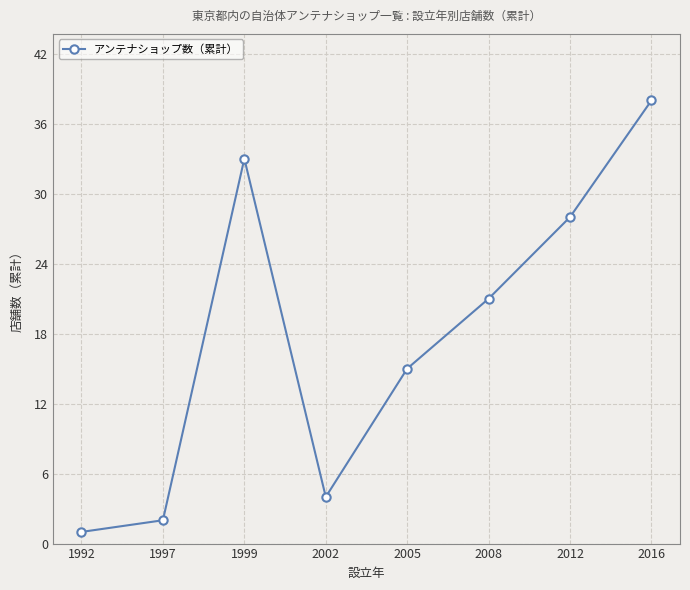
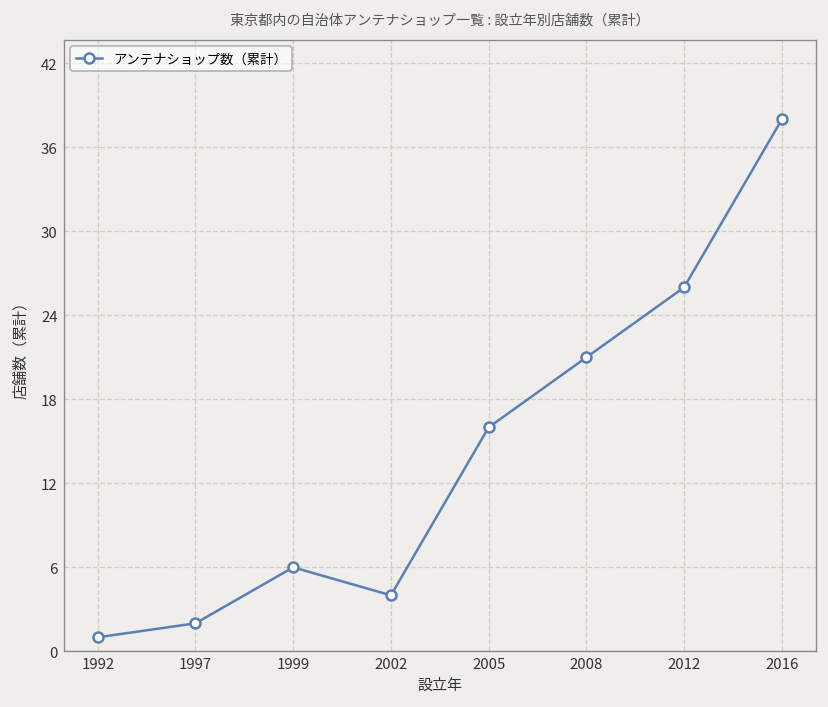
  {
    "1992": 1,
    "1997": 2,
-   "1999": 33,
+   "1999": 6,
    "2002": 4,
-   "2005": 15,
+   "2005": 16,
    "2008": 21,
-   "2012": 28,
+   "2012": 26,
    "2016": 38
  }
